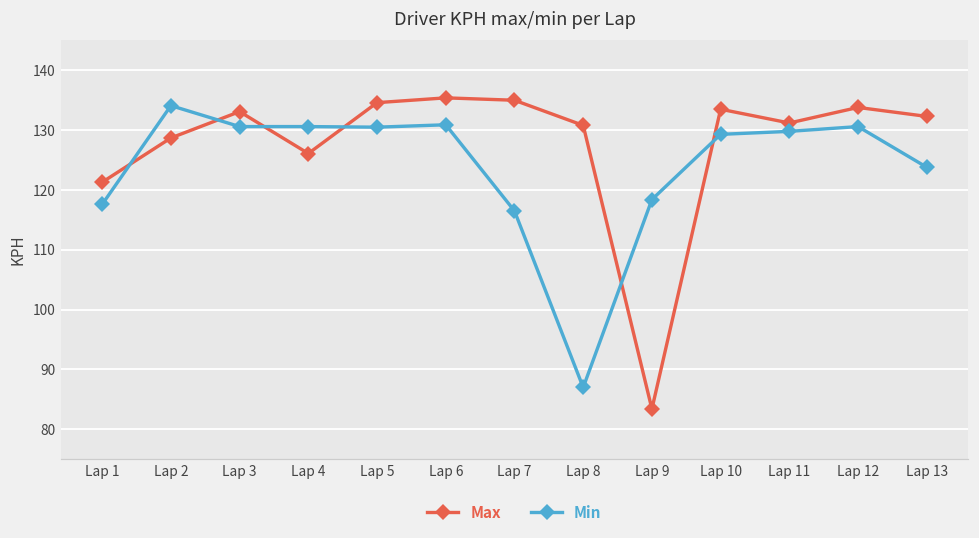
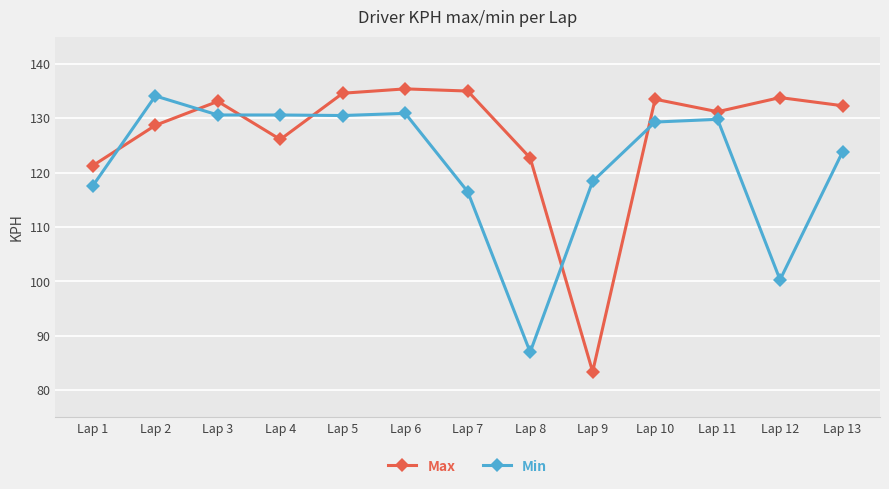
  {
    "Max": {
      "Lap 1": 121,
      "Lap 2": 129,
      "Lap 3": 133,
      "Lap 4": 126,
      "Lap 5": 135,
      "Lap 6": 135,
      "Lap 7": 135,
-     "Lap 8": 131,
+     "Lap 8": 123,
      "Lap 9": 83,
      "Lap 10": 134,
      "Lap 11": 131,
      "Lap 12": 134,
      "Lap 13": 132
    },
    "Min": {
      "Lap 1": 118,
      "Lap 2": 134,
      "Lap 3": 131,
      "Lap 4": 131,
      "Lap 5": 131,
      "Lap 6": 131,
      "Lap 7": 117,
      "Lap 8": 87,
      "Lap 9": 118,
      "Lap 10": 129,
      "Lap 11": 130,
-     "Lap 12": 131,
+     "Lap 12": 100,
      "Lap 13": 124
    }
  }
